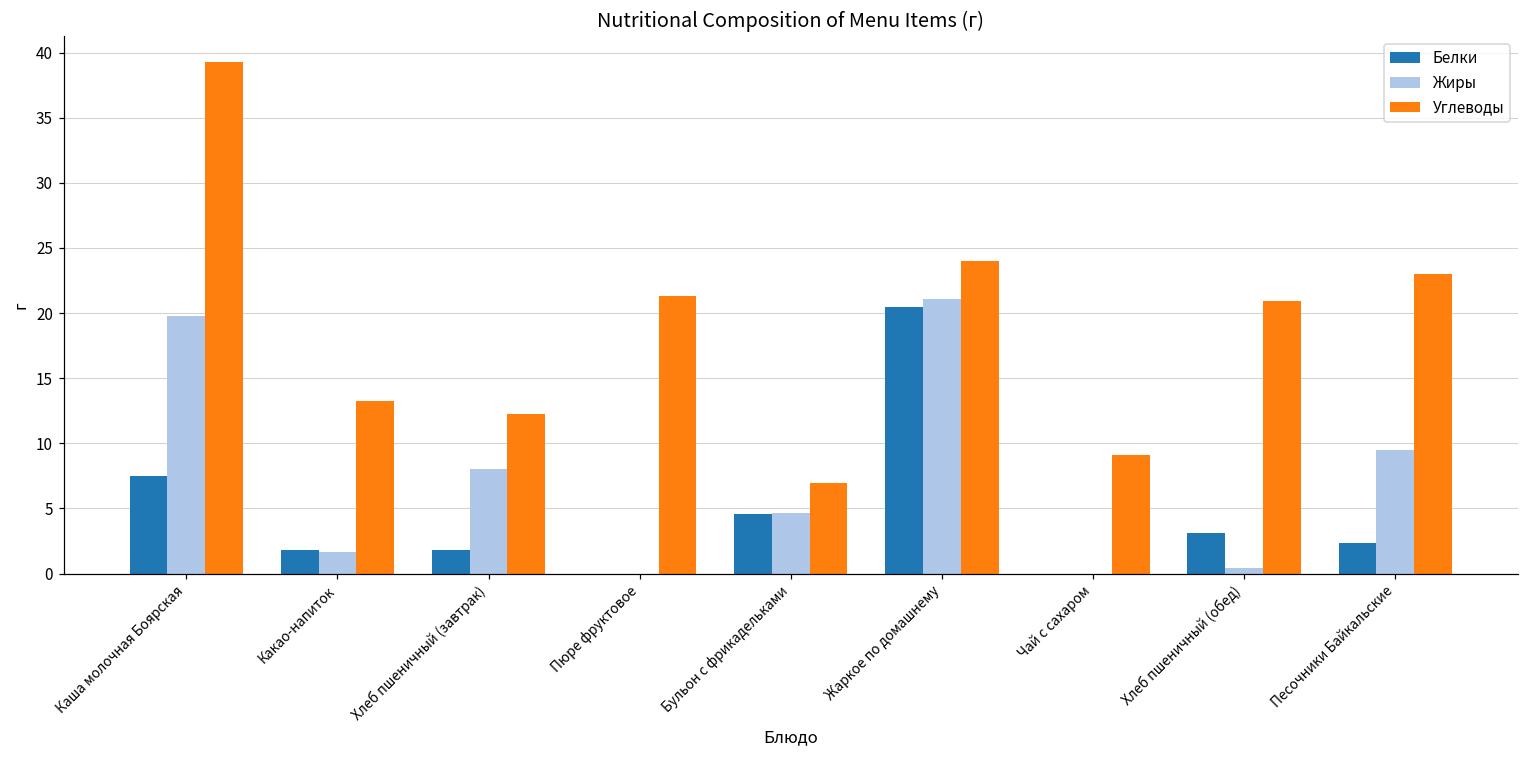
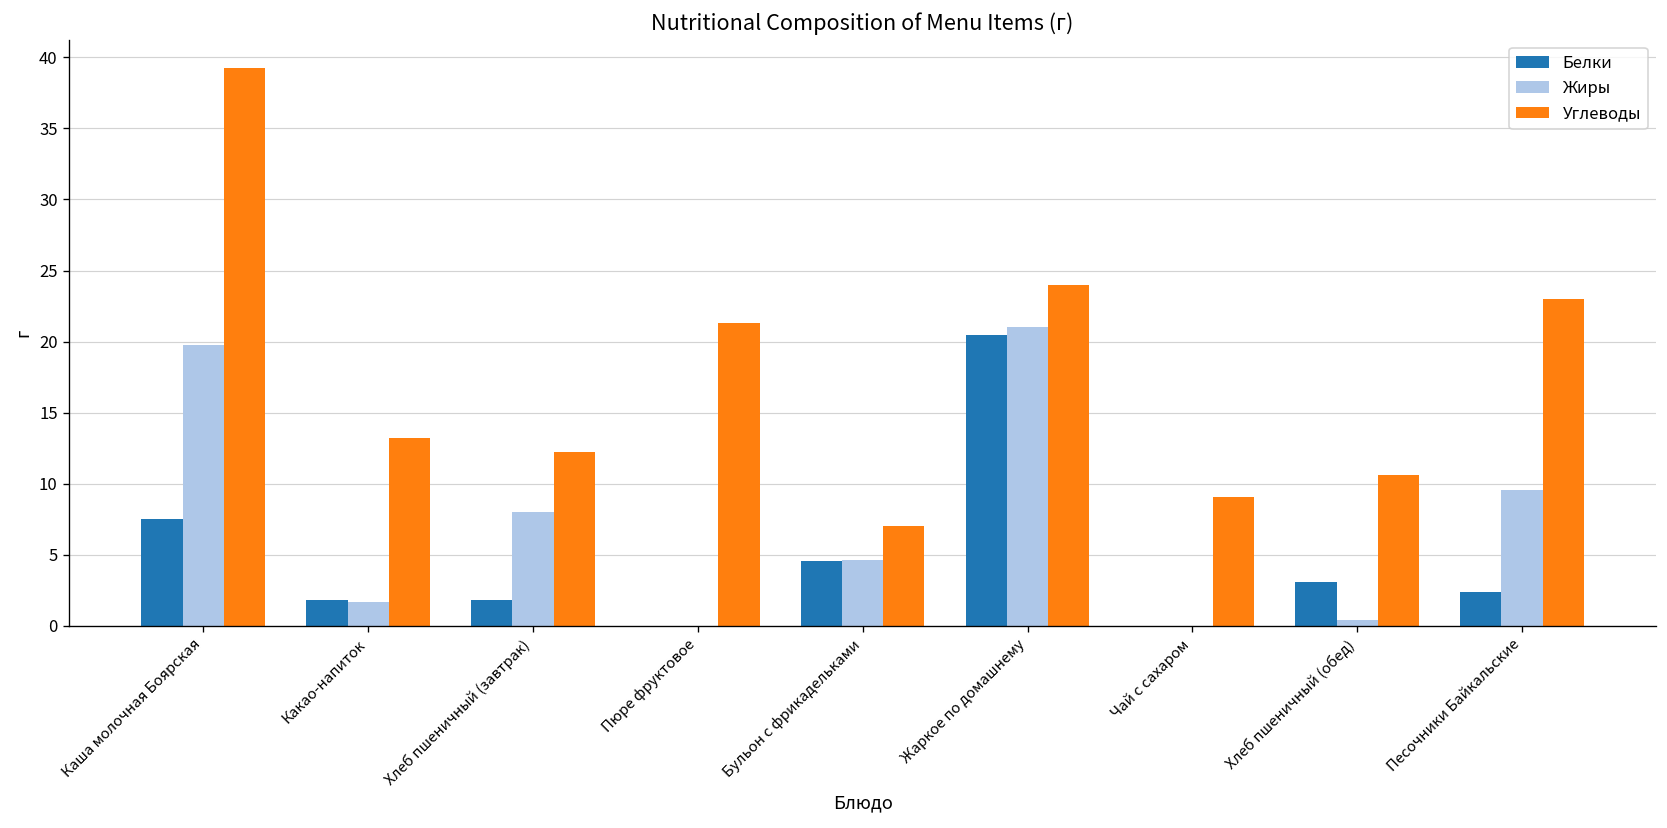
  {
    "Белки": {
      "Каша молочная Боярская": 7.5,
      "Какао-напиток": 1.8,
      "Хлеб пшеничный (завтрак)": 1.8,
      "Пюре фруктовое": 0.0,
      "Бульон с фрикадельками": 4.6,
      "Жаркое по домашнему": 20.4,
      "Чай с сахаром": 0.0,
      "Хлеб пшеничный (обед)": 3.1,
      "Песочники Байкальские": 2.4
    },
    "Жиры": {
      "Каша молочная Боярская": 19.7,
      "Какао-напиток": 1.7,
      "Хлеб пшеничный (завтрак)": 8.0,
      "Пюре фруктовое": 0.0,
      "Бульон с фрикадельками": 4.6,
      "Жаркое по домашнему": 21.1,
      "Чай с сахаром": 0.0,
      "Хлеб пшеничный (обед)": 0.4,
      "Песочники Байкальские": 9.5
    },
    "Углеводы": {
      "Каша молочная Боярская": 39.3,
      "Какао-напиток": 13.2,
      "Хлеб пшеничный (завтрак)": 12.2,
      "Пюре фруктовое": 21.3,
      "Бульон с фрикадельками": 7.0,
      "Жаркое по домашнему": 24.0,
      "Чай с сахаром": 9.1,
-     "Хлеб пшеничный (обед)": 20.9,
+     "Хлеб пшеничный (обед)": 10.6,
      "Песочники Байкальские": 23.0
    }
  }
